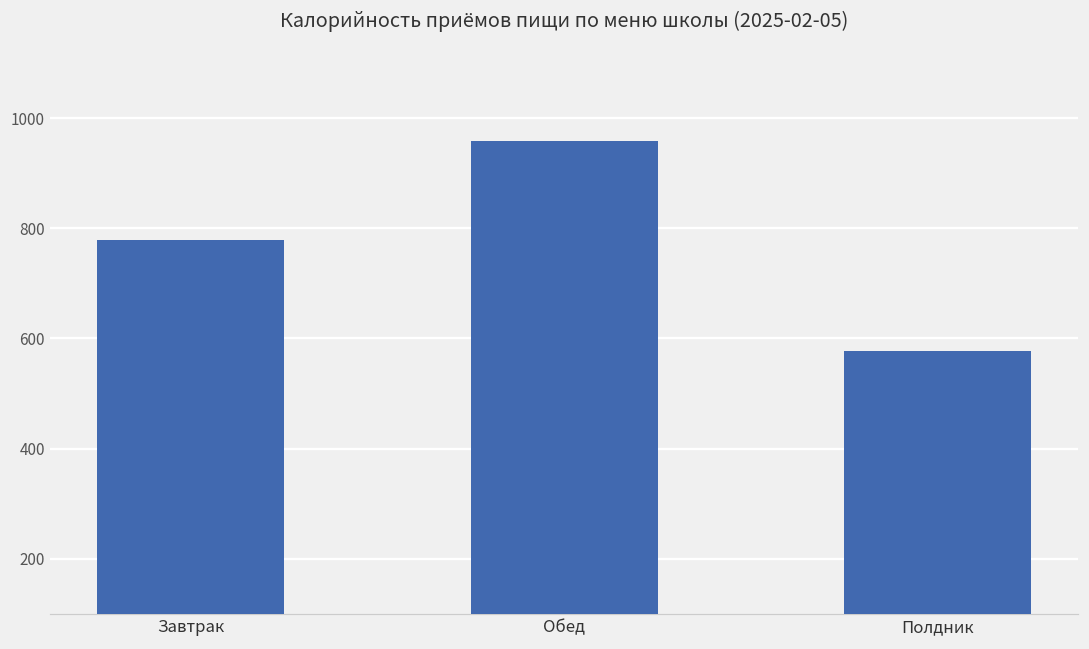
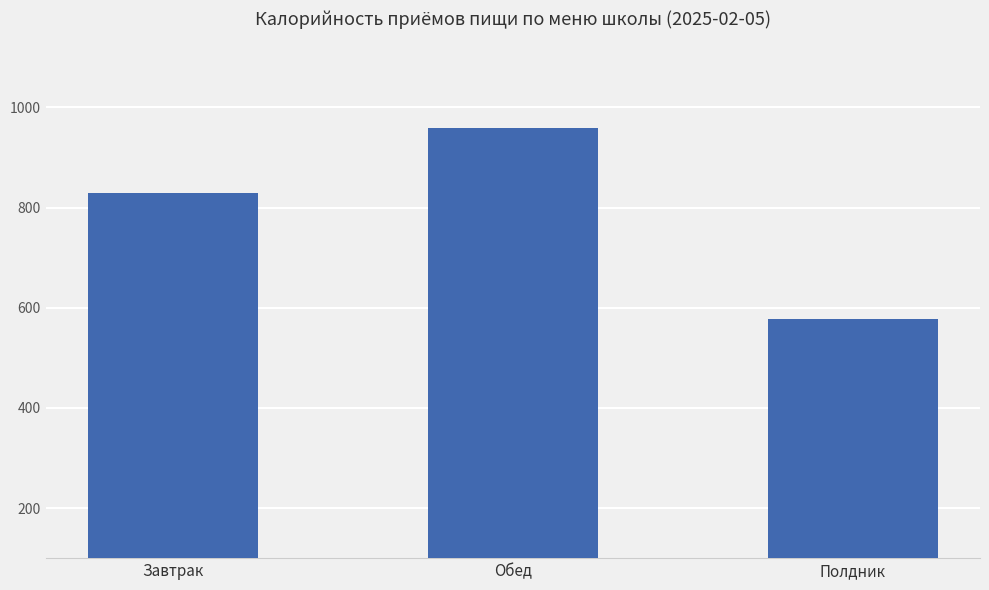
  {
-   "Завтрак": 780,
+   "Завтрак": 830,
    "Обед": 960,
    "Полдник": 580
  }
